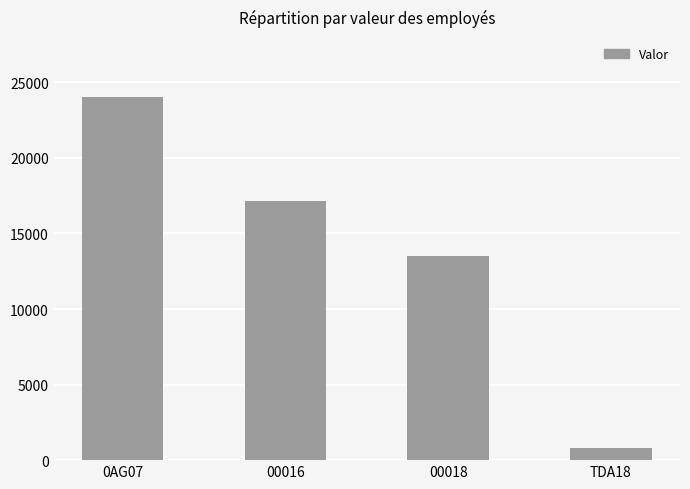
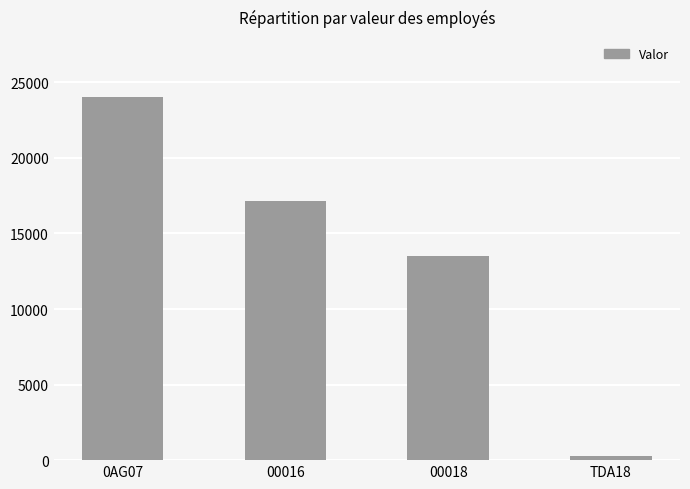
  {
    "0AG07": 24000,
    "00016": 17200,
    "00018": 13500,
-   "TDA18": 800
+   "TDA18": 300
  }
